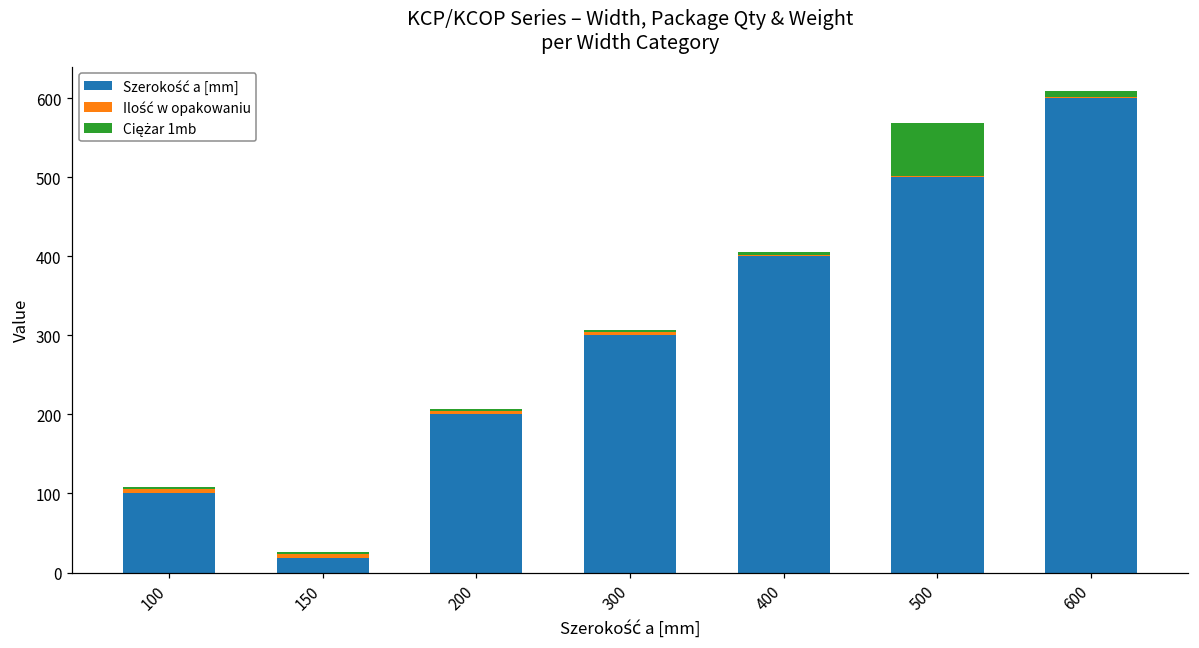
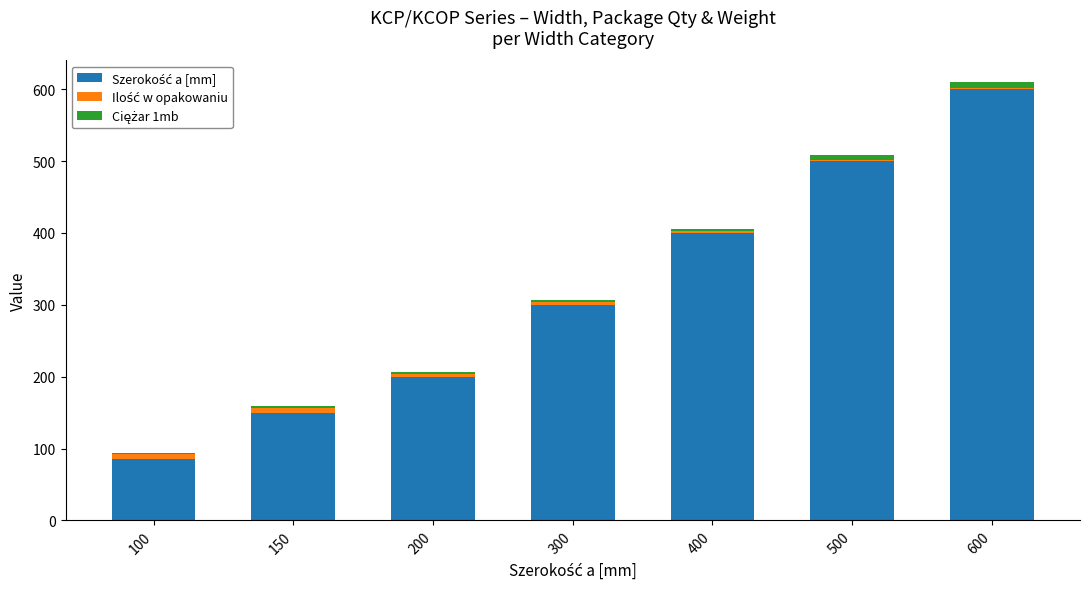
  {
    "Szerokość a [mm]": {
-     "100": 100,
-     "150": 20,
+     "100": 90,
+     "150": 150,
      "200": 200,
      "300": 300,
      "400": 400,
      "500": 500,
      "600": 600
    },
    "Ilość w opakowaniu": {
      "100": 10,
      "150": 10,
      "200": 0,
      "300": 0
    },
    "Ciężar 1mb": {
      "400": 0,
-     "500": 70,
+     "500": 10,
      "600": 10
    }
  }
